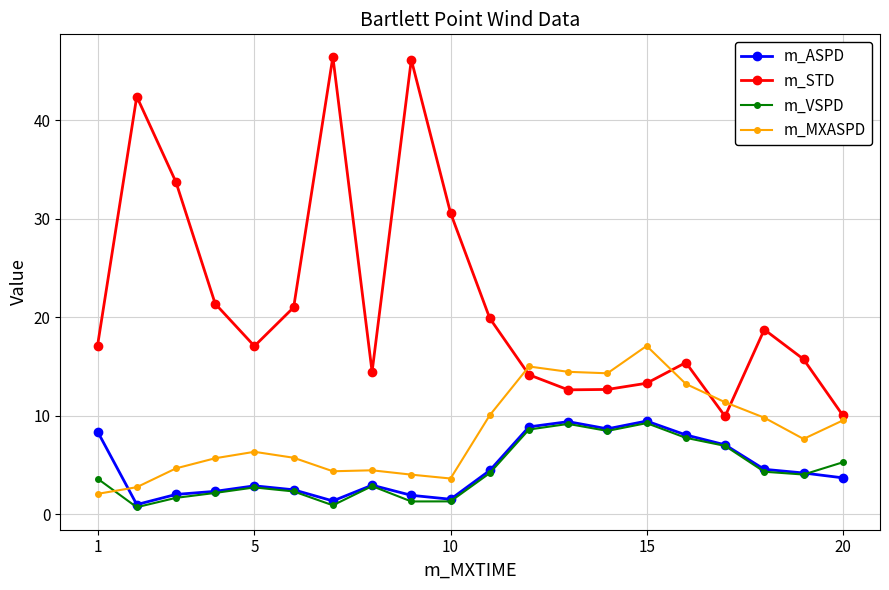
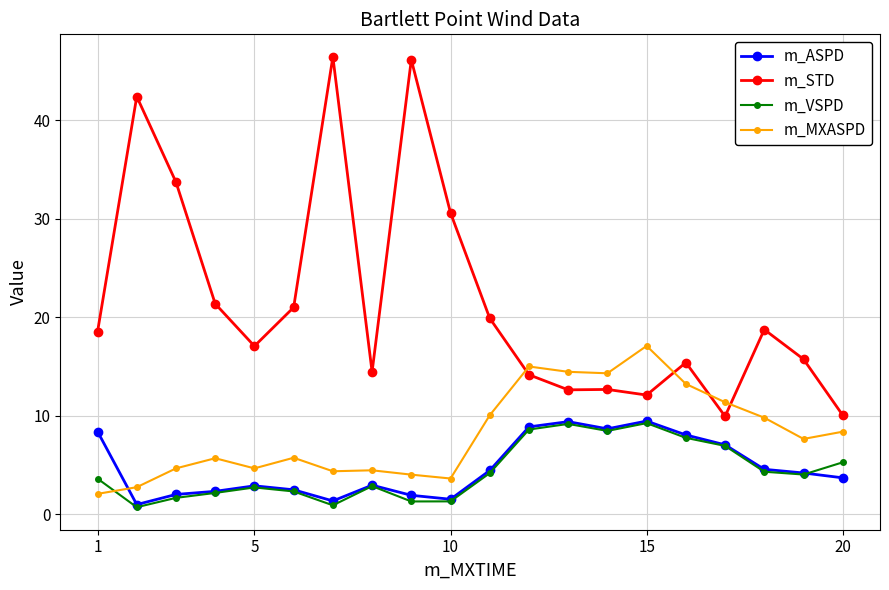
  {
    "m_ASPD": {
      "1": 8,
      "20": 4
    },
    "m_STD": {
-     "1": 17,
+     "1": 19,
      "5": 17,
      "10": 31,
-     "15": 13,
+     "15": 12,
      "20": 10
    },
    "m_VSPD": {
      "1": 4,
      "20": 5
    },
    "m_MXASPD": {
      "1": 2,
-     "5": 6,
+     "5": 5,
      "10": 4,
      "15": 17,
-     "20": 10
+     "20": 8
    }
  }
